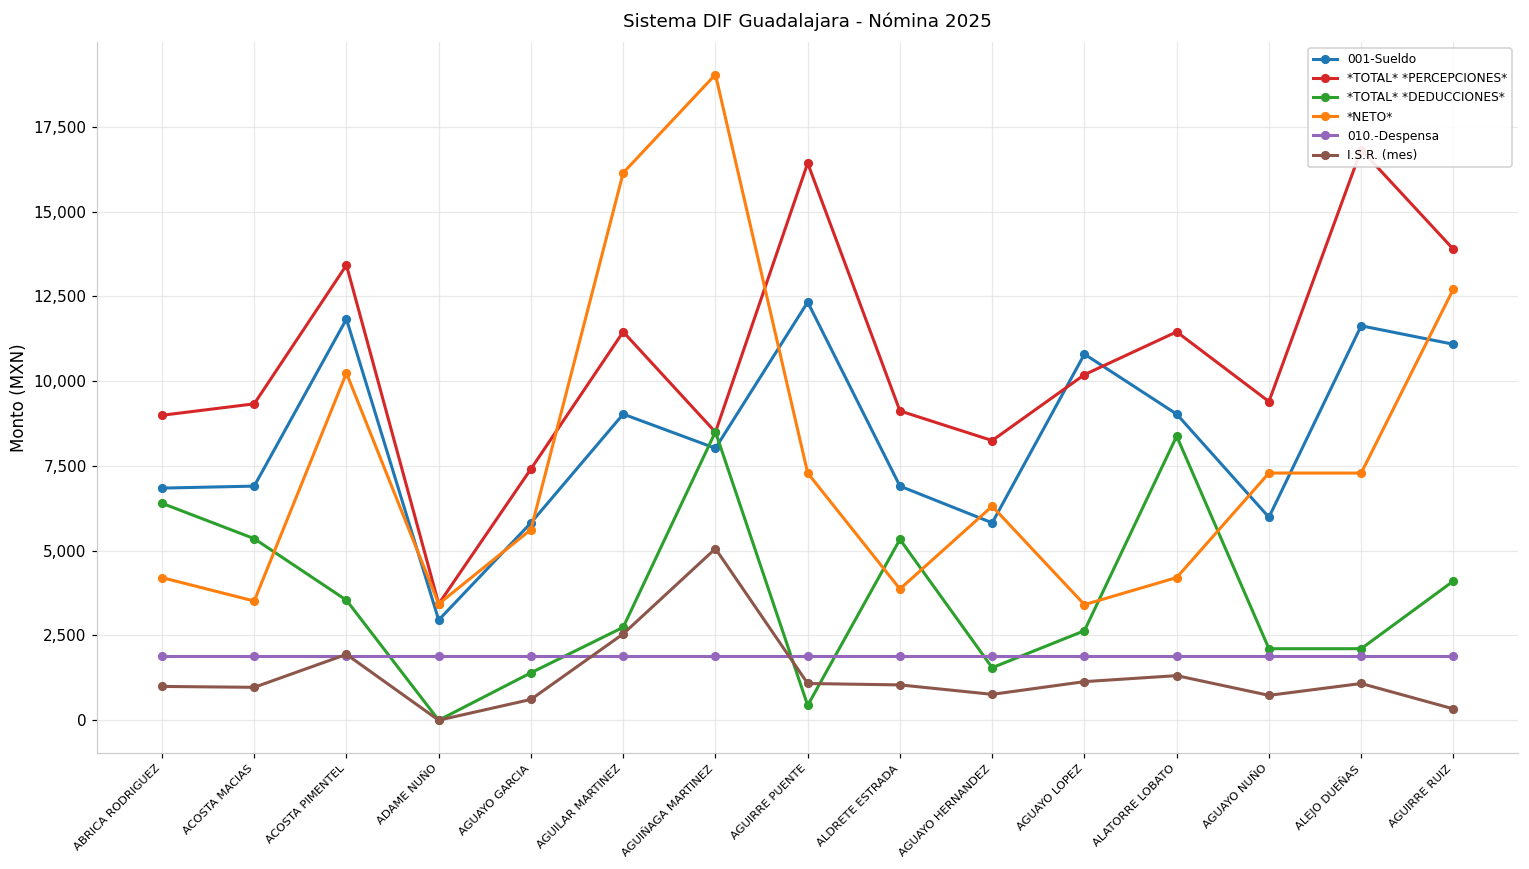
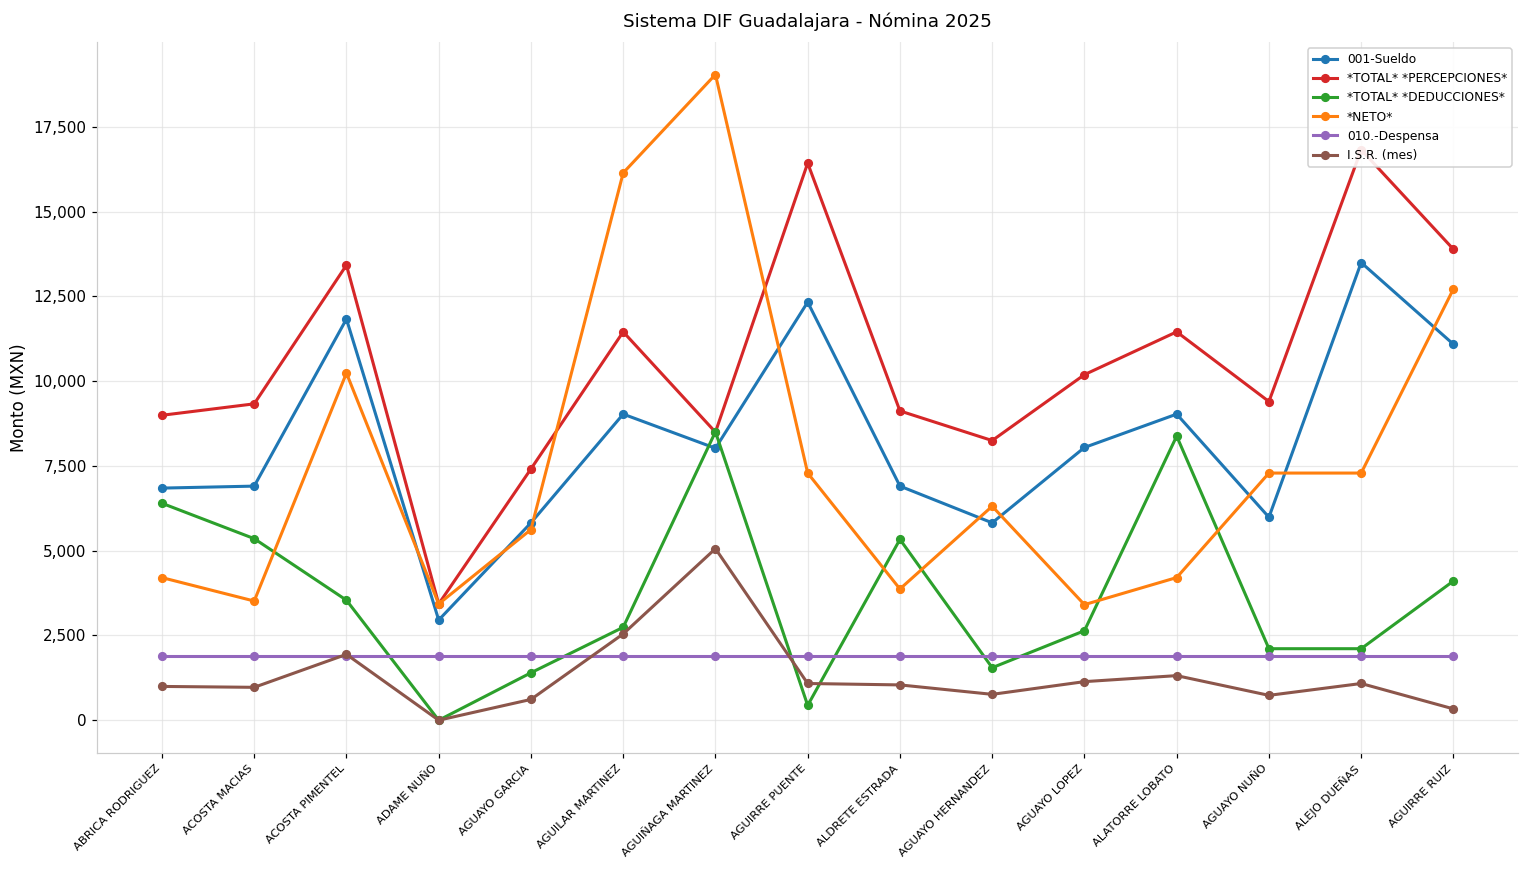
  {
    "001-Sueldo": {
      "ABRICA RODRIGUEZ": "6,800",
      "ACOSTA MACIAS": "6,900",
      "ACOSTA PIMENTEL": "11,800",
      "ADAME NUÑO": "3,000",
      "AGUAYO GARCIA": "5,800",
      "AGUILAR MARTINEZ": "9,000",
      "AGUIÑAGA MARTINEZ": "8,000",
      "AGUIRRE PUENTE": "12,300",
      "ALDRETE ESTRADA": "6,900",
      "AGUAYO HERNANDEZ": "5,800",
-     "AGUAYO LOPEZ": "10,800",
+     "AGUAYO LOPEZ": "8,000",
      "ALATORRE LOBATO": "9,000",
      "AGUAYO NUÑO": "6,000",
-     "ALEJO DUEÑAS": "11,600",
+     "ALEJO DUEÑAS": "13,500",
      "AGUIRRE RUIZ": "11,100"
    },
    "*TOTAL* *PERCEPCIONES*": {
      "ABRICA RODRIGUEZ": "9,000",
      "ACOSTA MACIAS": "9,300",
      "ACOSTA PIMENTEL": "13,400",
      "AGUAYO GARCIA": "7,400",
      "AGUILAR MARTINEZ": "11,500",
      "AGUIRRE PUENTE": "16,400",
      "ALDRETE ESTRADA": "9,100",
      "AGUAYO HERNANDEZ": "8,200",
      "AGUAYO LOPEZ": "10,200",
      "ALATORRE LOBATO": "11,500",
      "AGUAYO NUÑO": "9,400",
      "AGUIRRE RUIZ": "13,900"
    },
    "*TOTAL* *DEDUCCIONES*": {
      "ABRICA RODRIGUEZ": "6,400",
      "ACOSTA MACIAS": "5,400",
      "ACOSTA PIMENTEL": "3,500",
      "AGUAYO GARCIA": "1,400",
      "AGUILAR MARTINEZ": "2,700",
      "AGUIRRE PUENTE": "400",
      "ALDRETE ESTRADA": "5,300",
      "AGUAYO HERNANDEZ": "1,500",
      "AGUAYO LOPEZ": "2,600",
      "ALATORRE LOBATO": "8,400",
      "AGUAYO NUÑO": "2,100",
      "ALEJO DUEÑAS": "2,100",
      "AGUIRRE RUIZ": "4,100"
    },
    "*NETO*": {
      "ABRICA RODRIGUEZ": "4,200",
      "ACOSTA MACIAS": "3,500",
      "ACOSTA PIMENTEL": "10,200",
      "AGUAYO GARCIA": "5,600",
      "AGUILAR MARTINEZ": "16,100",
      "AGUIÑAGA MARTINEZ": "19,000",
      "AGUIRRE PUENTE": "7,300",
      "ALDRETE ESTRADA": "3,900",
      "AGUAYO HERNANDEZ": "6,300",
      "AGUAYO LOPEZ": "3,400",
      "ALATORRE LOBATO": "4,200",
      "AGUAYO NUÑO": "7,300",
      "ALEJO DUEÑAS": "7,300",
      "AGUIRRE RUIZ": "12,700"
    },
    "010.-Despensa": {
      "ABRICA RODRIGUEZ": "1,900",
      "ACOSTA MACIAS": "1,900",
      "ADAME NUÑO": "1,900",
      "AGUAYO GARCIA": "1,900",
      "AGUILAR MARTINEZ": "1,900",
      "AGUIÑAGA MARTINEZ": "1,900",
      "AGUIRRE PUENTE": "1,900",
      "ALDRETE ESTRADA": "1,900",
      "AGUAYO HERNANDEZ": "1,900",
      "AGUAYO LOPEZ": "1,900",
      "ALATORRE LOBATO": "1,900",
      "AGUAYO NUÑO": "1,900",
      "ALEJO DUEÑAS": "1,900",
      "AGUIRRE RUIZ": "1,900"
    },
    "I.S.R. (mes)": {
      "ABRICA RODRIGUEZ": "1,000",
      "ACOSTA MACIAS": "1,000",
      "AGUAYO GARCIA": "600",
      "AGUILAR MARTINEZ": "2,500",
      "AGUIÑAGA MARTINEZ": "5,100",
      "AGUIRRE PUENTE": "1,100",
      "ALDRETE ESTRADA": "1,000",
      "AGUAYO HERNANDEZ": "800",
      "AGUAYO LOPEZ": "1,100",
      "ALATORRE LOBATO": "1,300",
      "AGUAYO NUÑO": "700",
      "ALEJO DUEÑAS": "1,100",
      "AGUIRRE RUIZ": "300"
    }
  }
